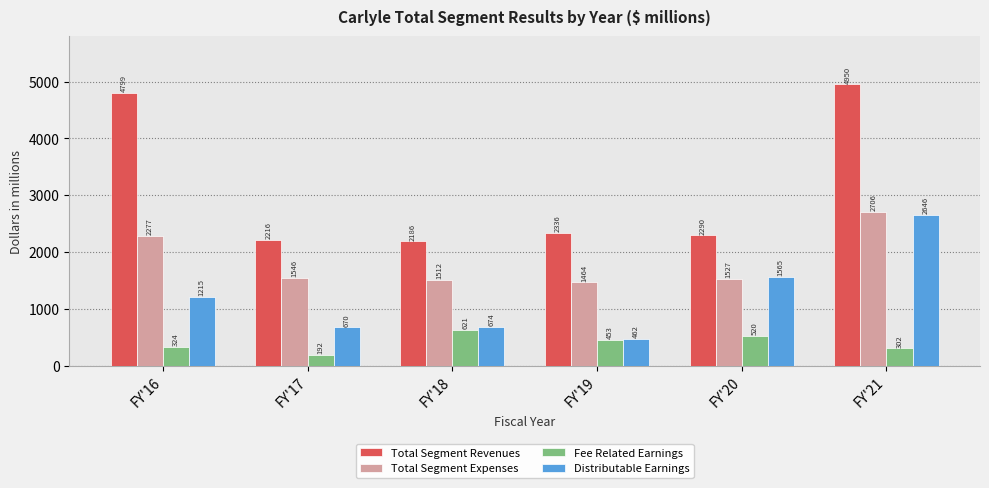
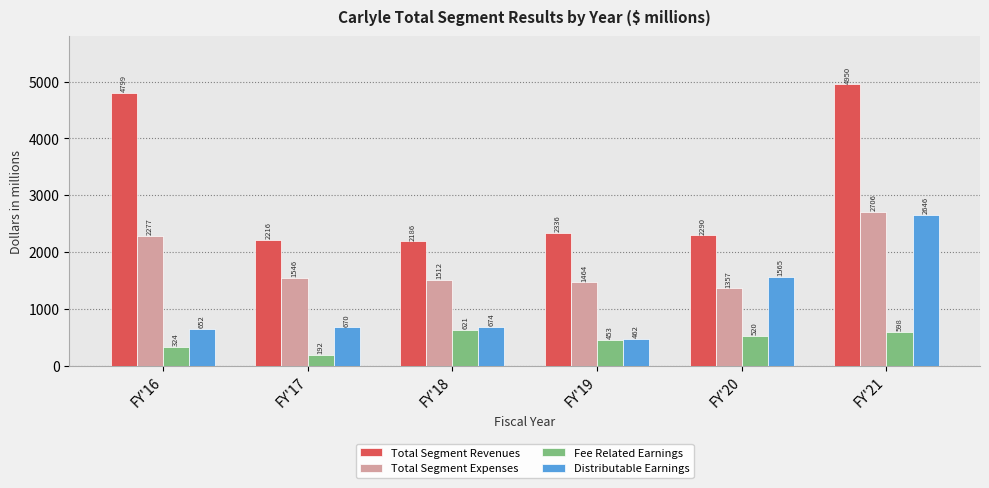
  {
    "Total Segment Revenues": {
      "FY'16": 4799,
      "FY'17": 2216,
      "FY'18": 2186,
      "FY'19": 2336,
      "FY'20": 2290,
      "FY'21": 4950
    },
    "Total Segment Expenses": {
      "FY'16": 2277,
      "FY'17": 1546,
      "FY'18": 1512,
      "FY'19": 1464,
-     "FY'20": 1527,
+     "FY'20": 1357,
      "FY'21": 2706
    },
    "Fee Related Earnings": {
      "FY'16": 324,
      "FY'17": 192,
      "FY'18": 621,
      "FY'19": 453,
      "FY'20": 520,
-     "FY'21": 302
+     "FY'21": 598
    },
    "Distributable Earnings": {
-     "FY'16": 1215,
+     "FY'16": 652,
      "FY'17": 670,
      "FY'18": 674,
      "FY'19": 462,
      "FY'20": 1565,
      "FY'21": 2646
    }
  }
